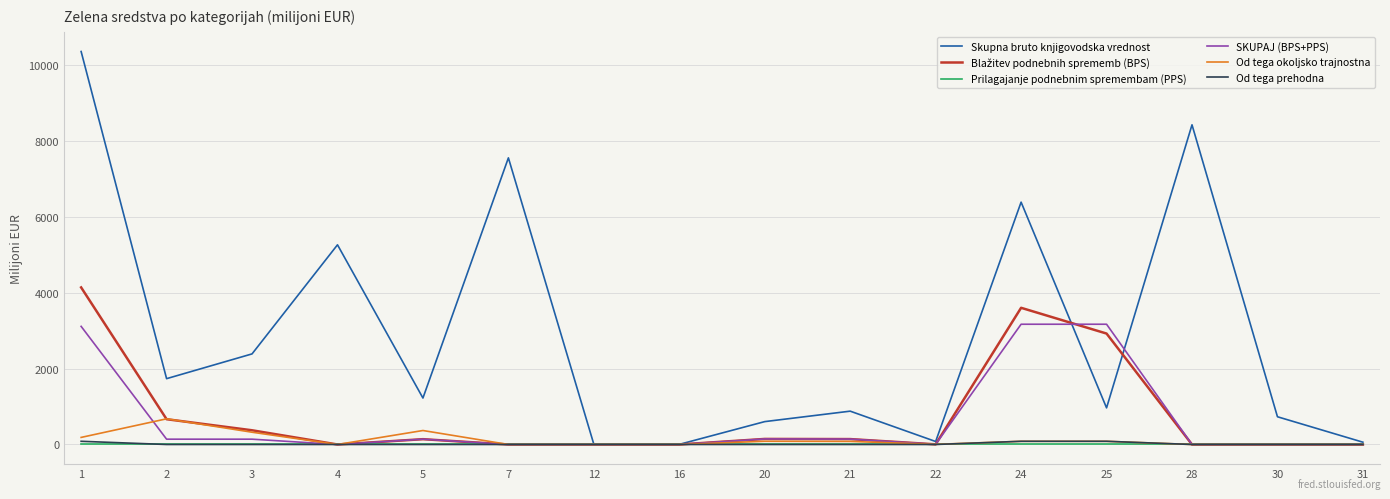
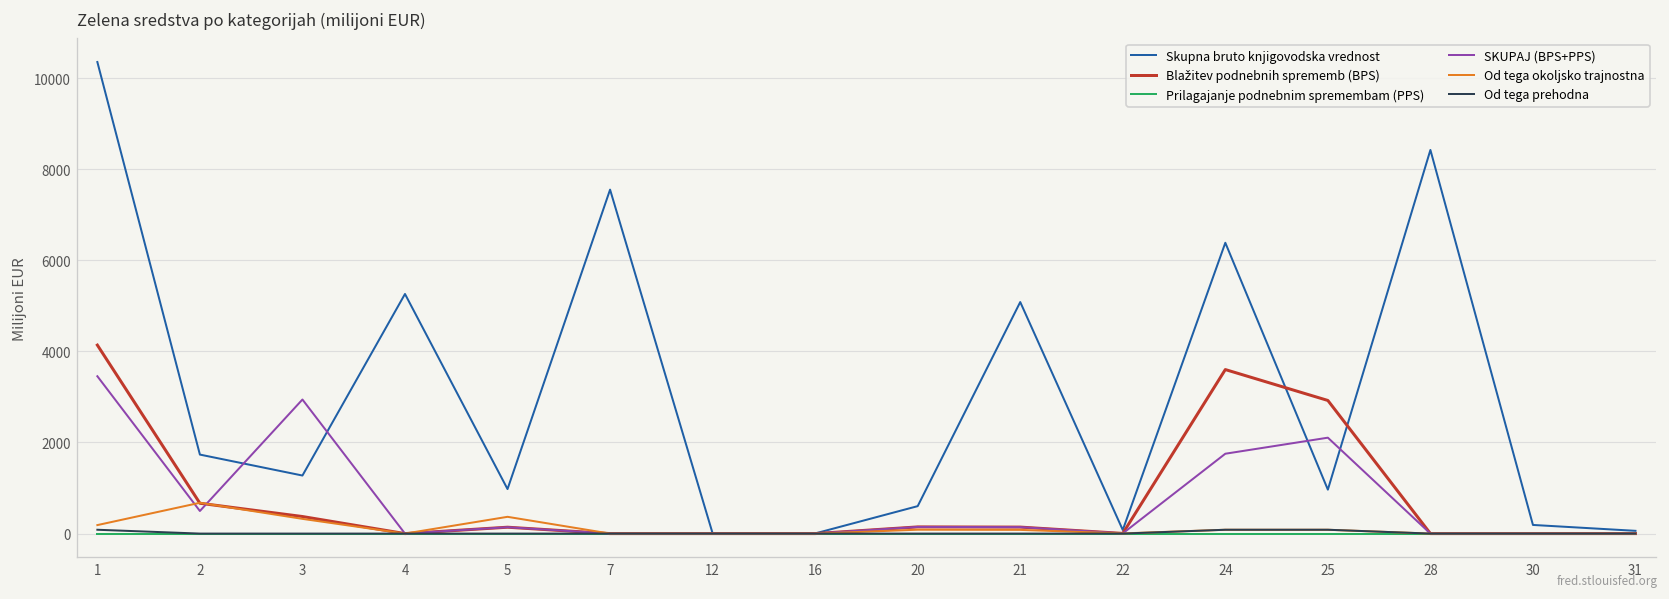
  {
    "Skupna bruto knjigovodska vrednost": {
      "1": 10400,
      "2": 1700,
-     "3": 2400,
+     "3": 1300,
      "4": 5300,
-     "5": 1200,
+     "5": 1000,
      "7": 7600,
      "20": 600,
-     "21": 900,
+     "21": 5100,
      "22": 100,
      "24": 6400,
      "25": 1000,
      "28": 8400,
-     "30": 700
+     "30": 200
    },
    "Blažitev podnebnih sprememb (BPS)": {
      "1": 4100,
      "24": 3600,
      "25": 2900
    },
    "Prilagajanje podnebnim spremembam (PPS)": {
      "1": 0,
      "24": 0,
      "25": 0
    },
    "SKUPAJ (BPS+PPS)": {
-     "1": 3100,
-     "2": 100,
-     "3": 100,
-     "24": 3200,
-     "25": 3200
+     "1": 3500,
+     "2": 500,
+     "3": 2900,
+     "24": 1800,
+     "25": 2100
    },
    "Od tega okoljsko trajnostna": {
      "1": 200,
      "5": 400
    },
    "Od tega prehodna": {
      "1": 100
    }
  }
